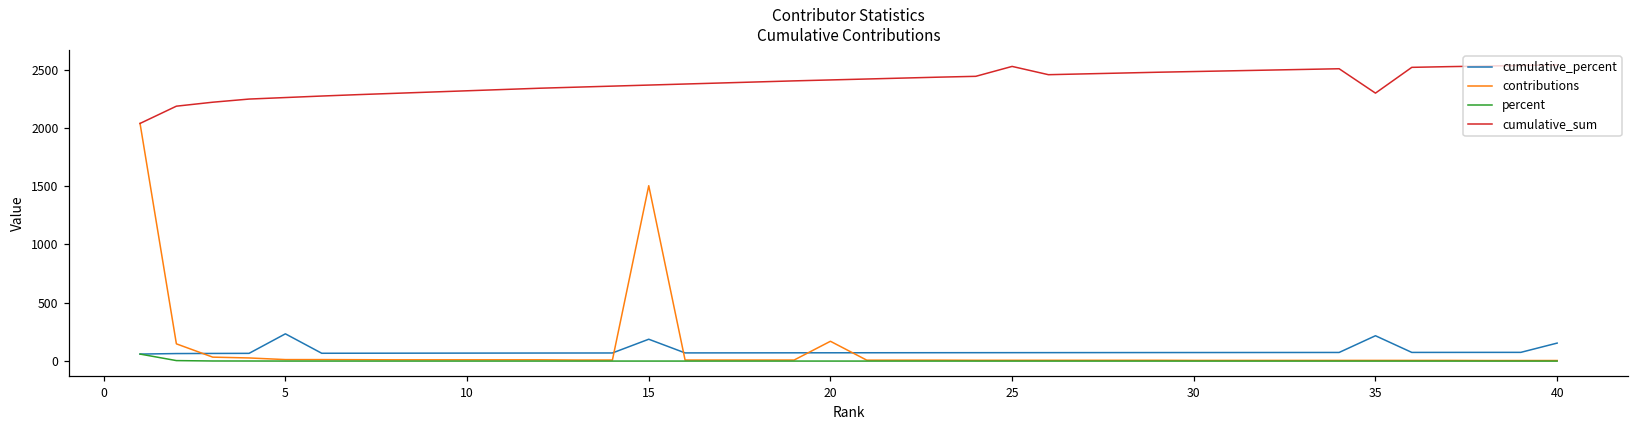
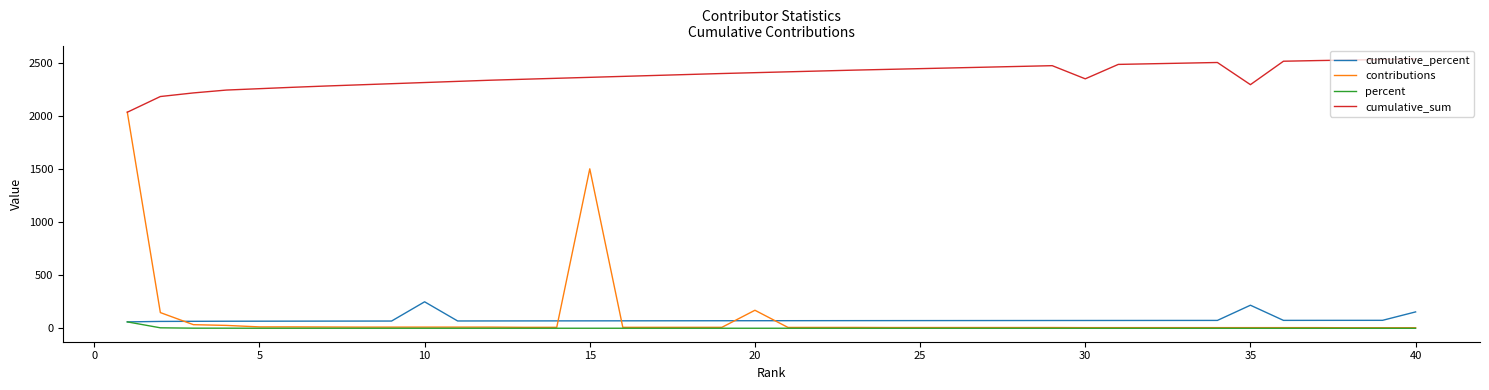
  {
    "cumulative_percent": {
-     "5": 230,
-     "10": 70,
-     "15": 190,
+     "5": 70,
+     "10": 250,
+     "15": 70,
      "20": 70,
      "25": 70,
      "30": 70,
      "35": 220,
      "40": 150
    },
    "contributions": {
      "15": 1500,
      "20": 170
    },
    "percent": {
      "15": 0,
      "20": 0
    },
    "cumulative_sum": {
      "5": 2260,
      "10": 2320,
      "15": 2370,
      "20": 2410,
-     "25": 2530,
-     "30": 2480,
+     "25": 2450,
+     "30": 2350,
      "35": 2300
    }
  }
